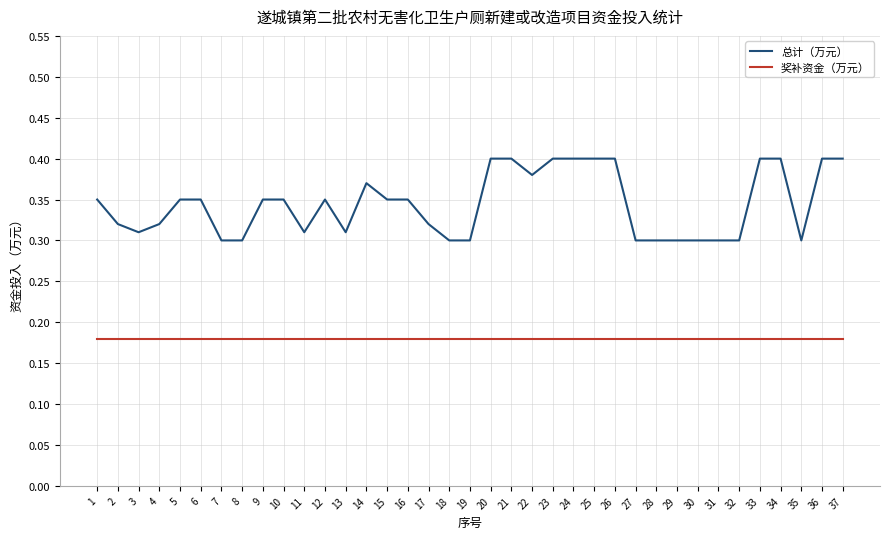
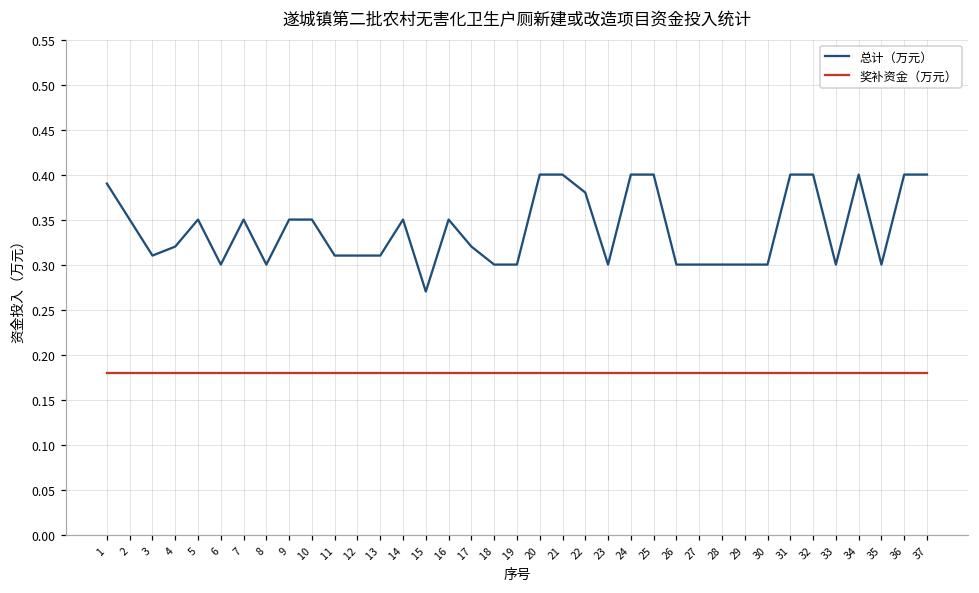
  {
    "总计（万元）": {
-     "1": 0.35,
-     "2": 0.32,
+     "1": 0.39,
+     "2": 0.35,
      "3": 0.31,
      "4": 0.32,
      "5": 0.35,
-     "6": 0.35,
-     "7": 0.30,
+     "6": 0.30,
+     "7": 0.35,
      "8": 0.30,
      "9": 0.35,
      "10": 0.35,
      "11": 0.31,
-     "12": 0.35,
+     "12": 0.31,
      "13": 0.31,
-     "14": 0.37,
-     "15": 0.35,
+     "14": 0.35,
+     "15": 0.27,
      "16": 0.35,
      "17": 0.32,
      "18": 0.30,
      "19": 0.30,
      "20": 0.40,
      "21": 0.40,
      "22": 0.38,
-     "23": 0.4,
+     "23": 0.3,
      "24": 0.40,
      "25": 0.40,
-     "26": 0.4,
+     "26": 0.3,
      "27": 0.30,
      "28": 0.30,
      "29": 0.30,
      "30": 0.30,
-     "31": 0.3,
-     "32": 0.3,
-     "33": 0.4,
+     "31": 0.4,
+     "32": 0.4,
+     "33": 0.3,
      "34": 0.40,
      "35": 0.30,
      "36": 0.40,
      "37": 0.40
    },
    "奖补资金（万元）": {
      "1": 0.18,
      "2": 0.18,
      "3": 0.18,
      "4": 0.18,
      "5": 0.18,
      "6": 0.18,
      "7": 0.18,
      "8": 0.18,
      "9": 0.18,
      "10": 0.18,
      "11": 0.18,
      "12": 0.18,
      "13": 0.18,
      "14": 0.18,
      "15": 0.18,
      "16": 0.18,
      "17": 0.18,
      "18": 0.18,
      "19": 0.18,
      "20": 0.18,
      "21": 0.18,
      "22": 0.18,
      "23": 0.18,
      "24": 0.18,
      "25": 0.18,
      "26": 0.18,
      "27": 0.18,
      "28": 0.18,
      "29": 0.18,
      "30": 0.18,
      "31": 0.18,
      "32": 0.18,
      "33": 0.18,
      "34": 0.18,
      "35": 0.18,
      "36": 0.18,
      "37": 0.18
    }
  }
